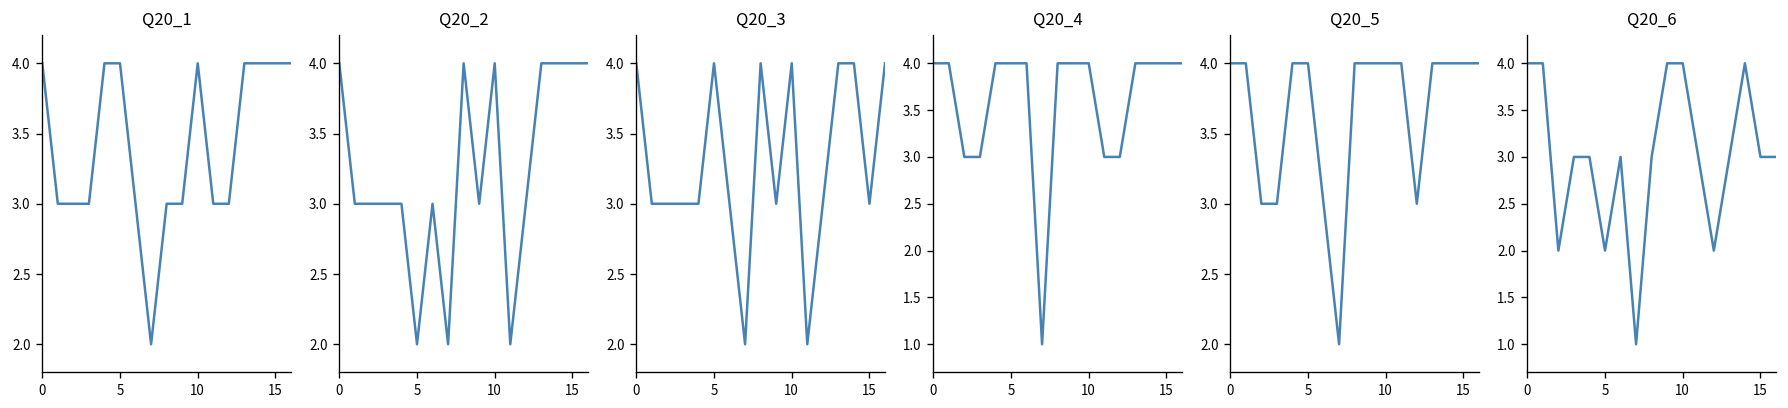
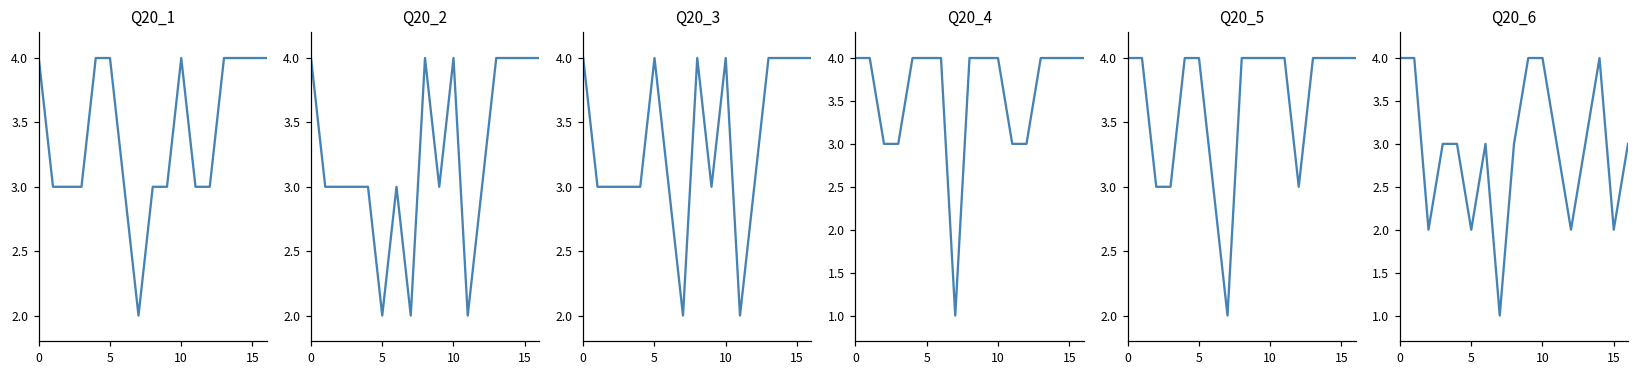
  {
    "Q20_1": {
      "0": 4.00,
      "5": 4.00,
      "10": 4.00,
      "15": 4.00
    },
    "Q20_2": {
      "0": 4.00,
      "5": 2.00,
      "10": 4.00,
      "15": 4.00
    },
    "Q20_3": {
      "0": 4,
      "5": 4,
      "10": 4,
-     "15": 3
+     "15": 4
    },
    "Q20_4": {
      "0": 4.0,
      "5": 4.0,
      "10": 4.0,
      "15": 4.0
    },
    "Q20_5": {
      "0": 4.00,
      "5": 4.00,
      "10": 4.00,
      "15": 4.00
    },
    "Q20_6": {
      "0": 4,
      "5": 2,
      "10": 4,
-     "15": 3
+     "15": 2
    }
  }
